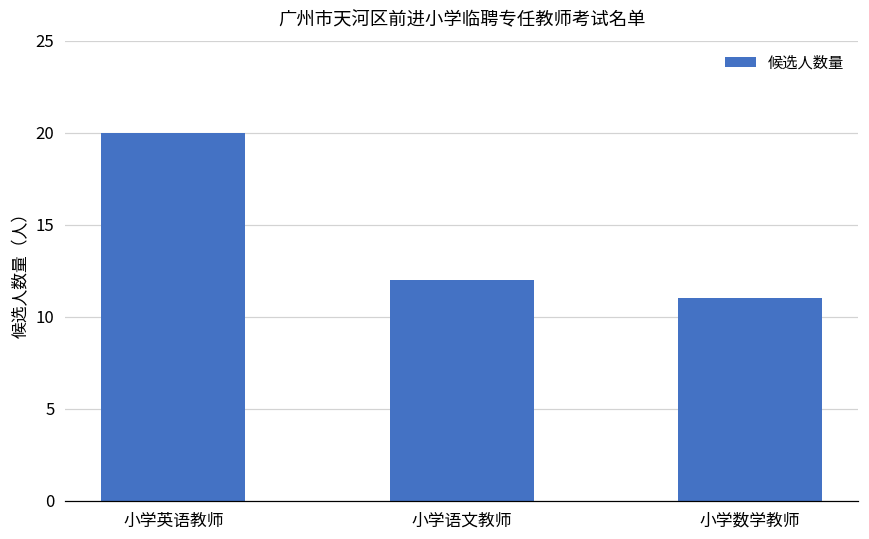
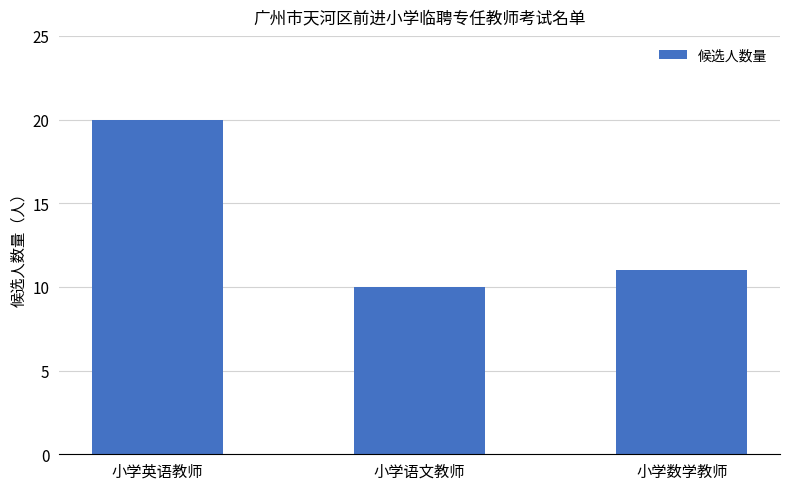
  {
    "小学英语教师": 20,
-   "小学语文教师": 12,
+   "小学语文教师": 10,
    "小学数学教师": 11
  }
